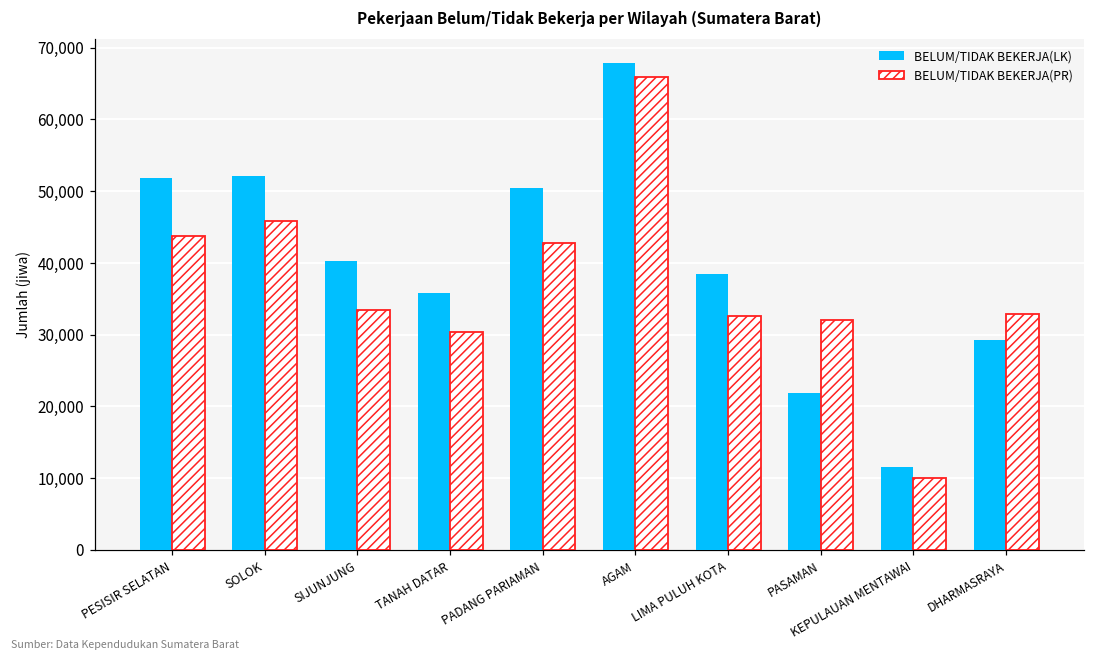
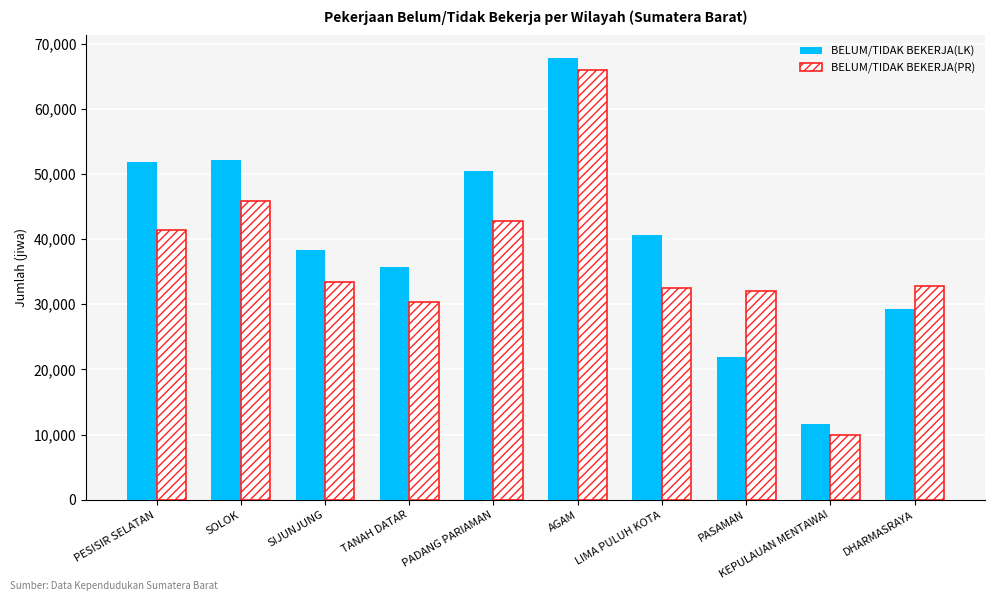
  {
    "BELUM/TIDAK BEKERJA(LK)": {
      "PESISIR SELATAN": "52,000",
      "SOLOK": "52,000",
-     "SIJUNJUNG": "40,000",
+     "SIJUNJUNG": "38,000",
      "TANAH DATAR": "36,000",
      "PADANG PARIAMAN": "50,000",
      "AGAM": "68,000",
-     "LIMA PULUH KOTA": "38,000",
+     "LIMA PULUH KOTA": "41,000",
      "PASAMAN": "22,000",
      "KEPULAUAN MENTAWAI": "12,000",
      "DHARMASRAYA": "29,000"
    },
    "BELUM/TIDAK BEKERJA(PR)": {
-     "PESISIR SELATAN": "44,000",
+     "PESISIR SELATAN": "41,000",
      "SOLOK": "46,000",
      "SIJUNJUNG": "33,000",
      "TANAH DATAR": "30,000",
      "PADANG PARIAMAN": "43,000",
      "AGAM": "66,000",
      "LIMA PULUH KOTA": "33,000",
      "PASAMAN": "32,000",
      "KEPULAUAN MENTAWAI": "10,000",
      "DHARMASRAYA": "33,000"
    }
  }
